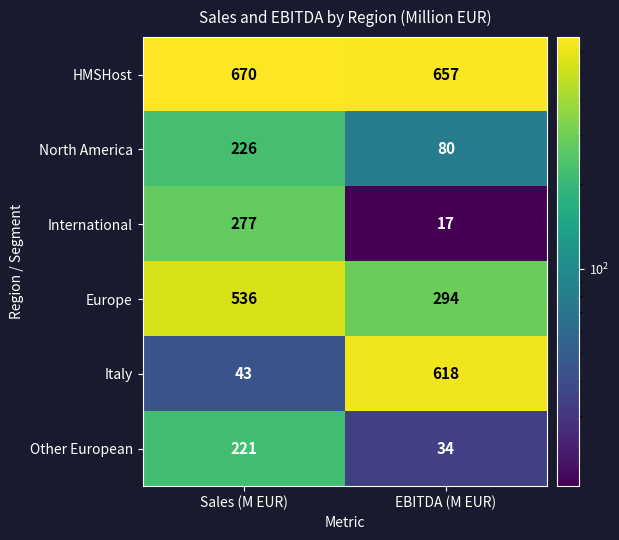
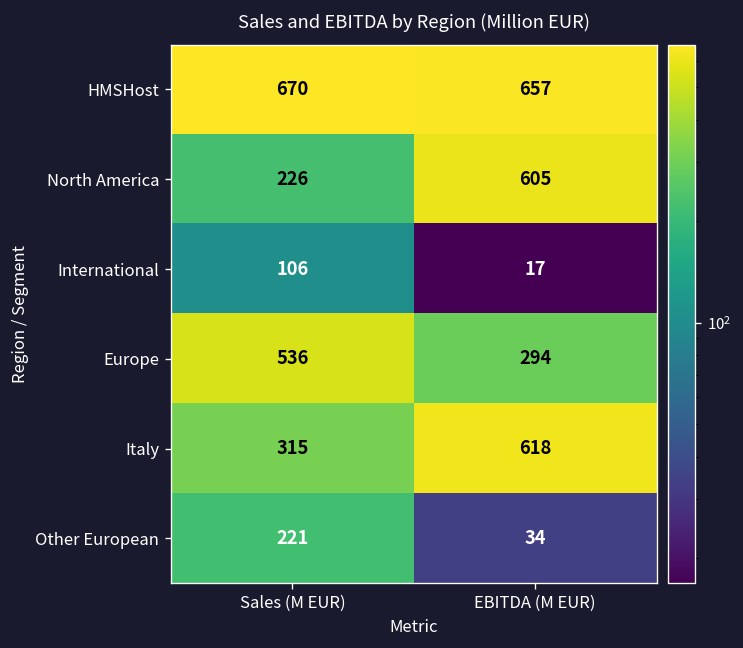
  {
    "HMSHost": {
      "Sales (M EUR)": 670,
      "EBITDA (M EUR)": 657
    },
    "North America": {
      "Sales (M EUR)": 226,
-     "EBITDA (M EUR)": 80
+     "EBITDA (M EUR)": 605
    },
    "International": {
-     "Sales (M EUR)": 277,
+     "Sales (M EUR)": 106,
      "EBITDA (M EUR)": 17
    },
    "Europe": {
      "Sales (M EUR)": 536,
      "EBITDA (M EUR)": 294
    },
    "Italy": {
-     "Sales (M EUR)": 43,
+     "Sales (M EUR)": 315,
      "EBITDA (M EUR)": 618
    },
    "Other European": {
      "Sales (M EUR)": 221,
      "EBITDA (M EUR)": 34
    }
  }
